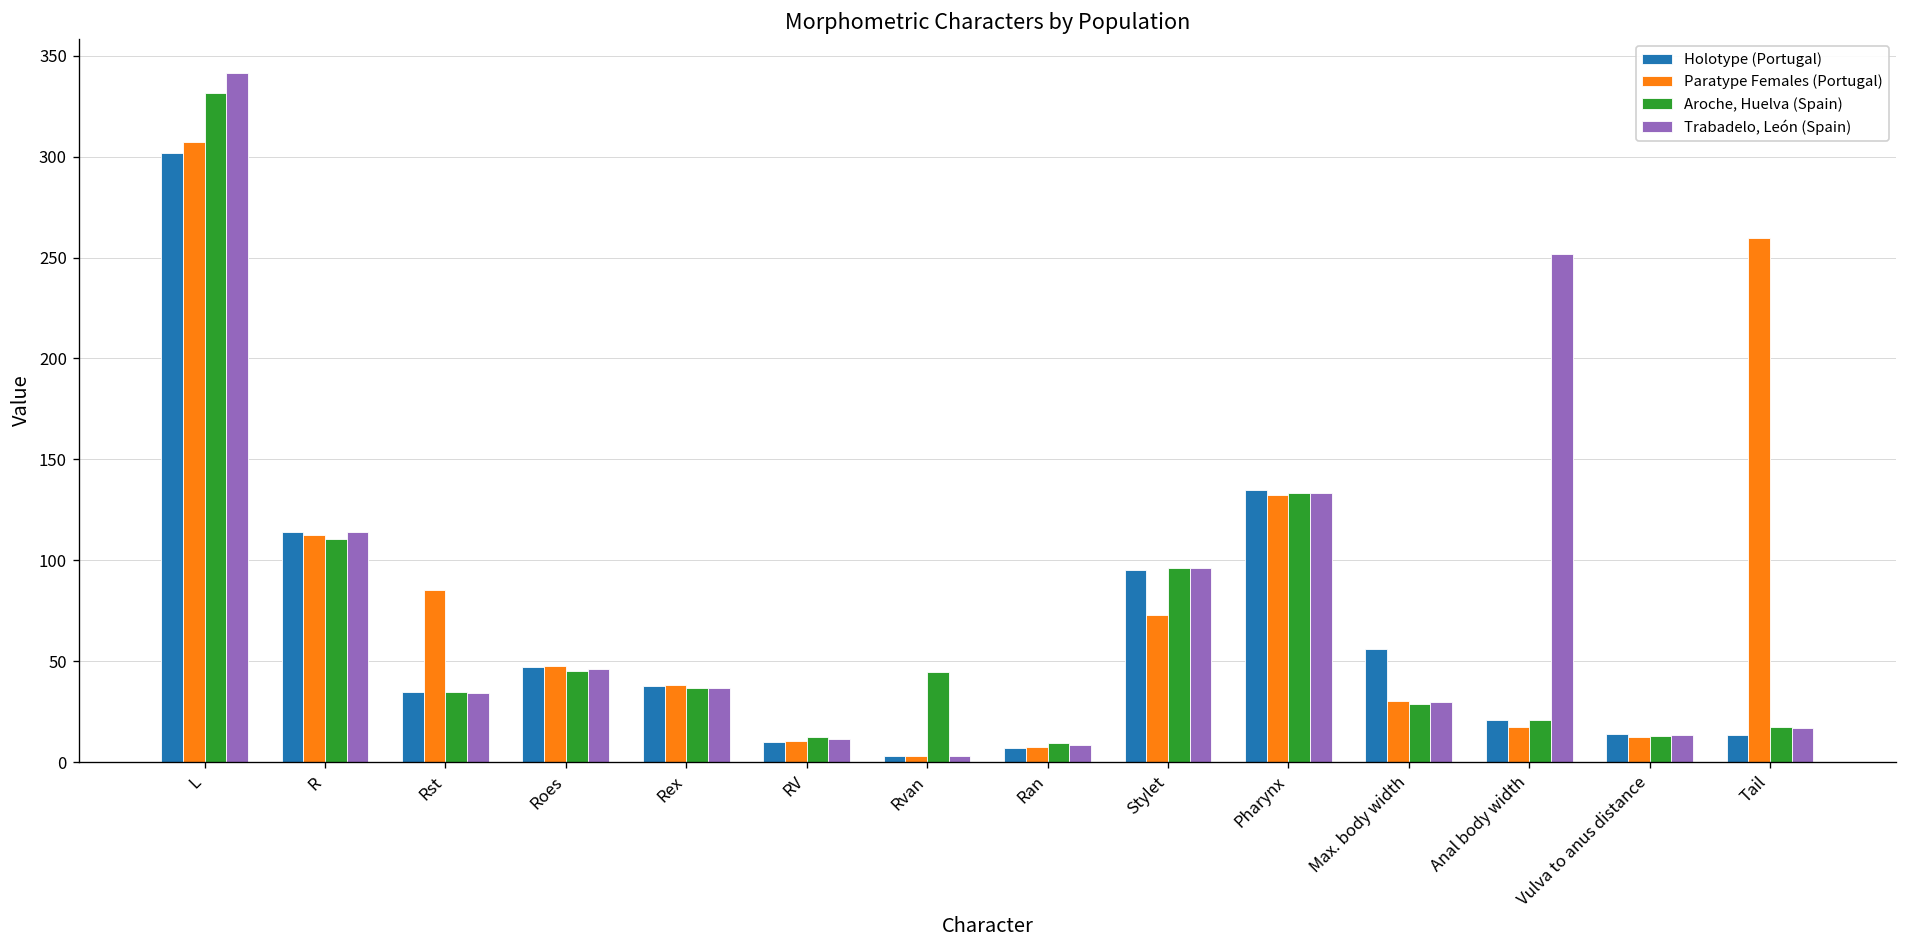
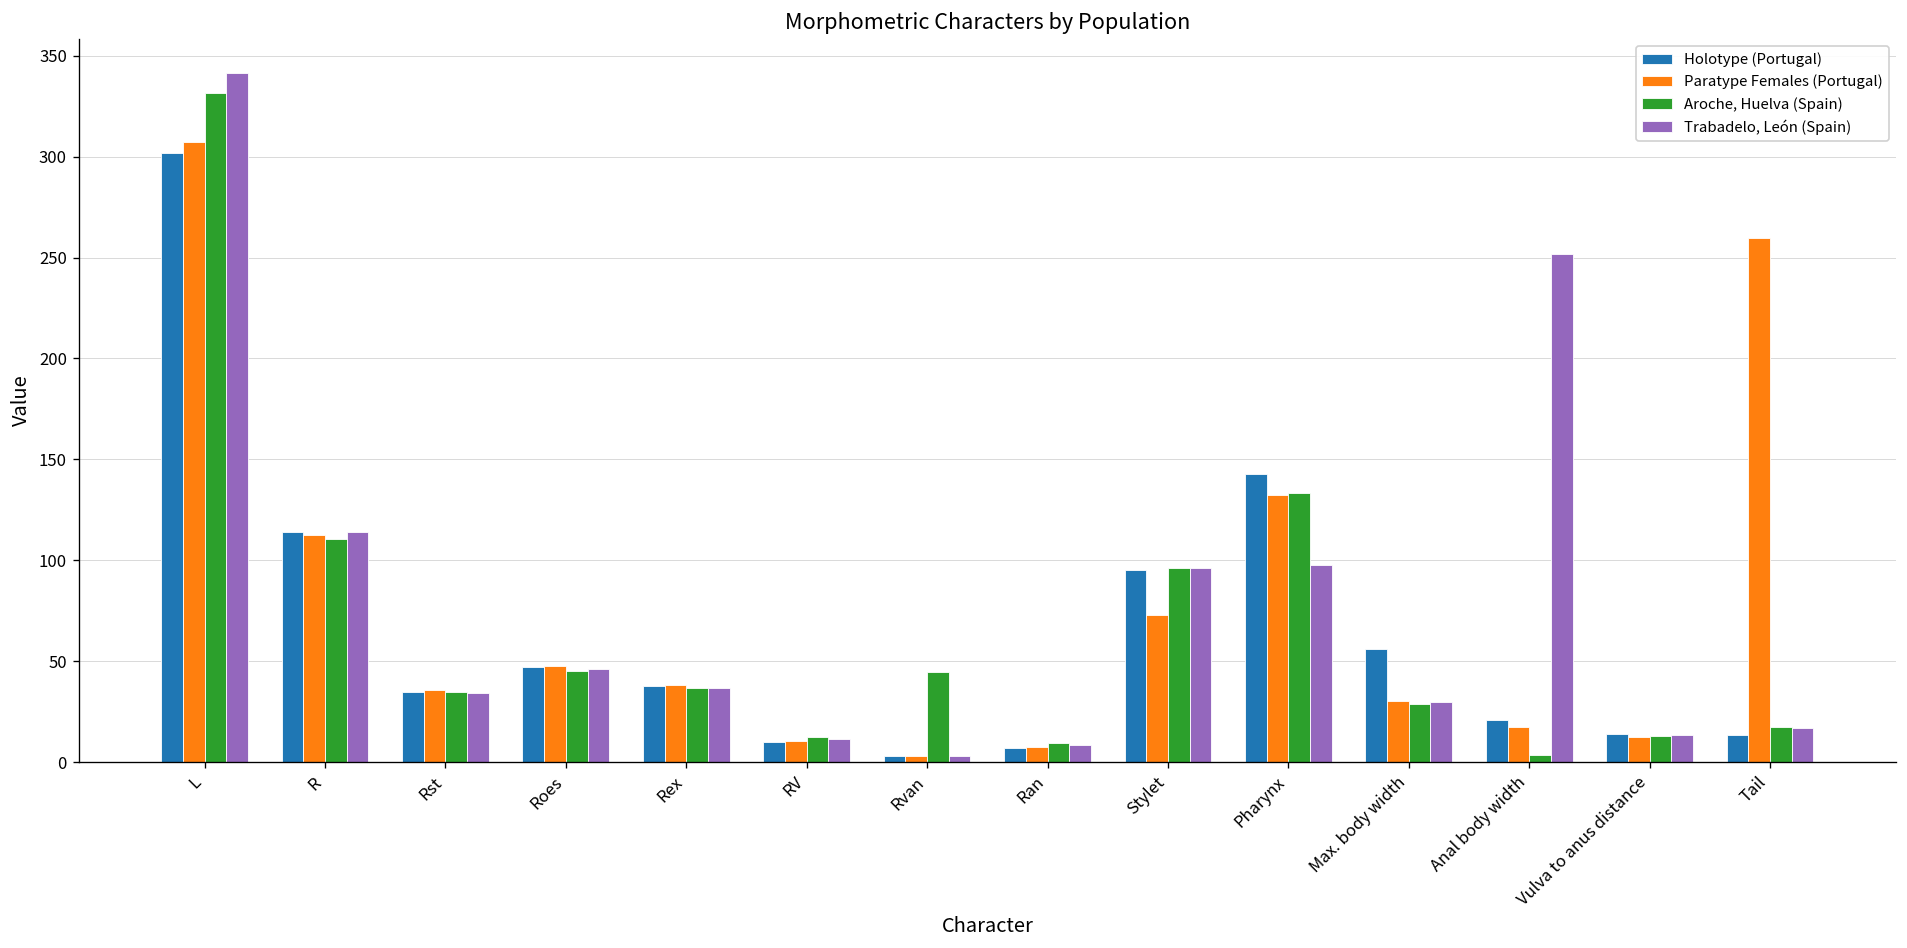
  {
    "Holotype (Portugal)": {
      "L": 302,
      "R": 114,
      "Rst": 35,
      "Roes": 47,
      "Rex": 38,
      "RV": 10,
      "Rvan": 3,
      "Ran": 7,
      "Stylet": 95,
-     "Pharynx": 135,
+     "Pharynx": 143,
      "Max. body width": 56,
      "Anal body width": 21,
      "Vulva to anus distance": 14,
      "Tail": 14
    },
    "Paratype Females (Portugal)": {
      "L": 307,
      "R": 113,
-     "Rst": 85,
+     "Rst": 36,
      "Roes": 48,
      "Rex": 39,
      "RV": 11,
      "Rvan": 3,
      "Ran": 8,
      "Stylet": 73,
      "Pharynx": 133,
      "Max. body width": 31,
      "Anal body width": 18,
      "Vulva to anus distance": 13,
      "Tail": 260
    },
    "Aroche, Huelva (Spain)": {
      "L": 331,
      "R": 111,
      "Rst": 35,
      "Roes": 45,
      "Rex": 37,
      "RV": 12,
      "Rvan": 45,
      "Ran": 9,
      "Stylet": 96,
      "Pharynx": 133,
      "Max. body width": 29,
-     "Anal body width": 21,
+     "Anal body width": 4,
      "Vulva to anus distance": 13,
      "Tail": 18
    },
    "Trabadelo, León (Spain)": {
      "L": 341,
      "R": 114,
      "Rst": 35,
      "Roes": 46,
      "Rex": 37,
      "RV": 11,
      "Rvan": 3,
      "Ran": 8,
      "Stylet": 96,
-     "Pharynx": 133,
+     "Pharynx": 98,
      "Max. body width": 30,
      "Anal body width": 252,
      "Vulva to anus distance": 13,
      "Tail": 17
    }
  }
